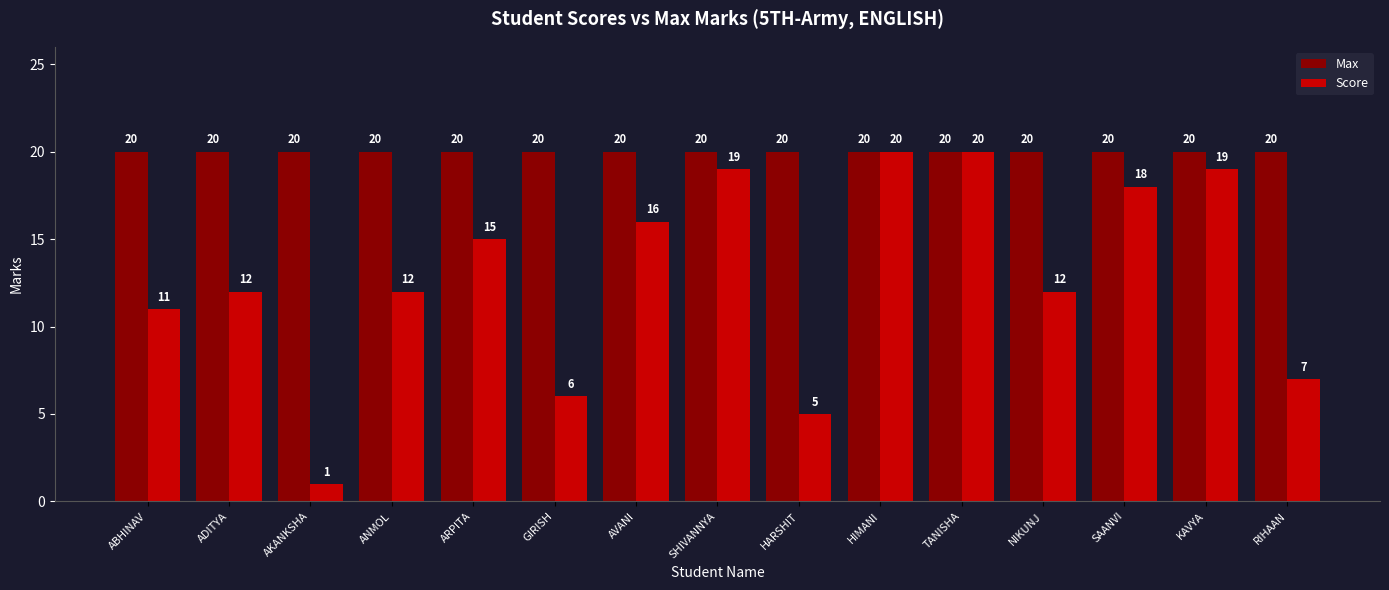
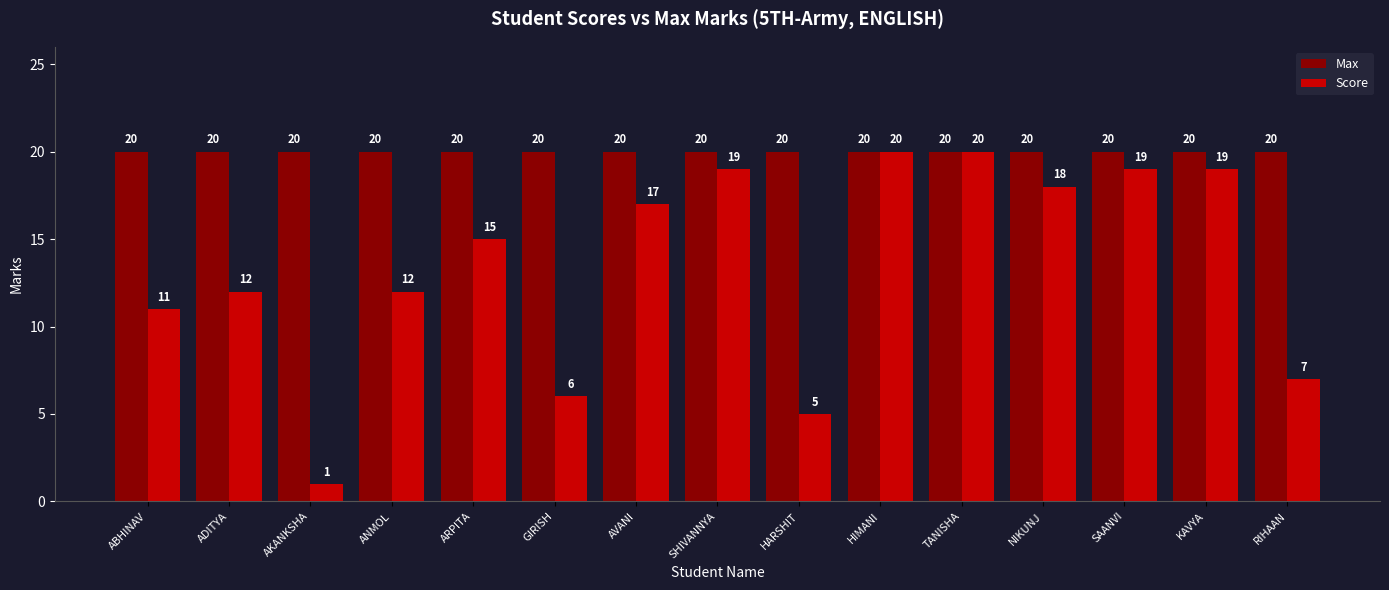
  {
    "Max": {
      "ABHINAV": 20,
      "ADITYA": 20,
      "AKANKSHA": 20,
      "ANMOL": 20,
      "ARPITA": 20,
      "GIRISH": 20,
      "AVANI": 20,
      "SHIVANNYA": 20,
      "HARSHIT": 20,
      "HIMANI": 20,
      "TANISHA": 20,
      "NIKUNJ": 20,
      "SAANVI": 20,
      "KAVYA": 20,
      "RIHAAN": 20
    },
    "Score": {
      "ABHINAV": 11,
      "ADITYA": 12,
      "AKANKSHA": 1,
      "ANMOL": 12,
      "ARPITA": 15,
      "GIRISH": 6,
-     "AVANI": 16,
+     "AVANI": 17,
      "SHIVANNYA": 19,
      "HARSHIT": 5,
      "HIMANI": 20,
      "TANISHA": 20,
-     "NIKUNJ": 12,
-     "SAANVI": 18,
+     "NIKUNJ": 18,
+     "SAANVI": 19,
      "KAVYA": 19,
      "RIHAAN": 7
    }
  }
